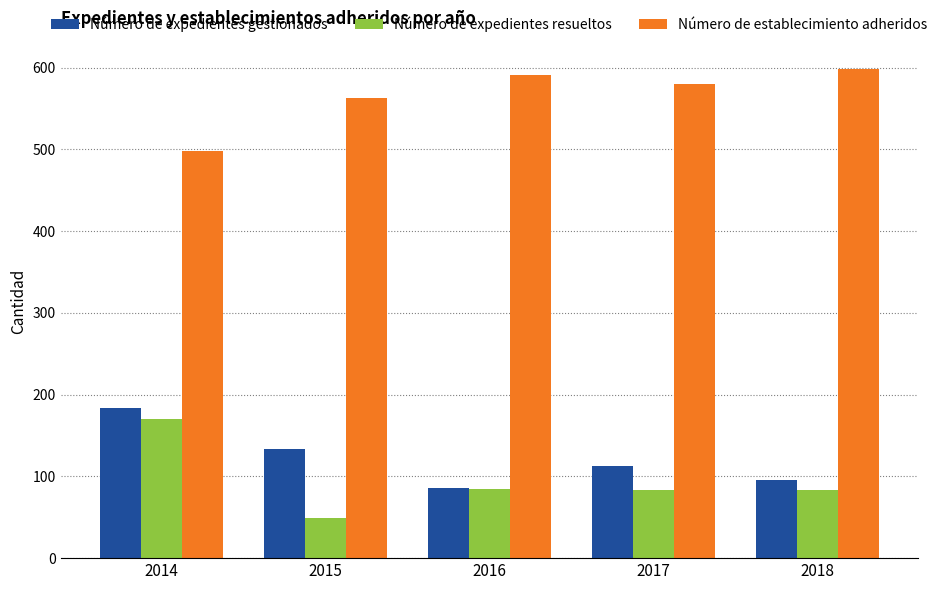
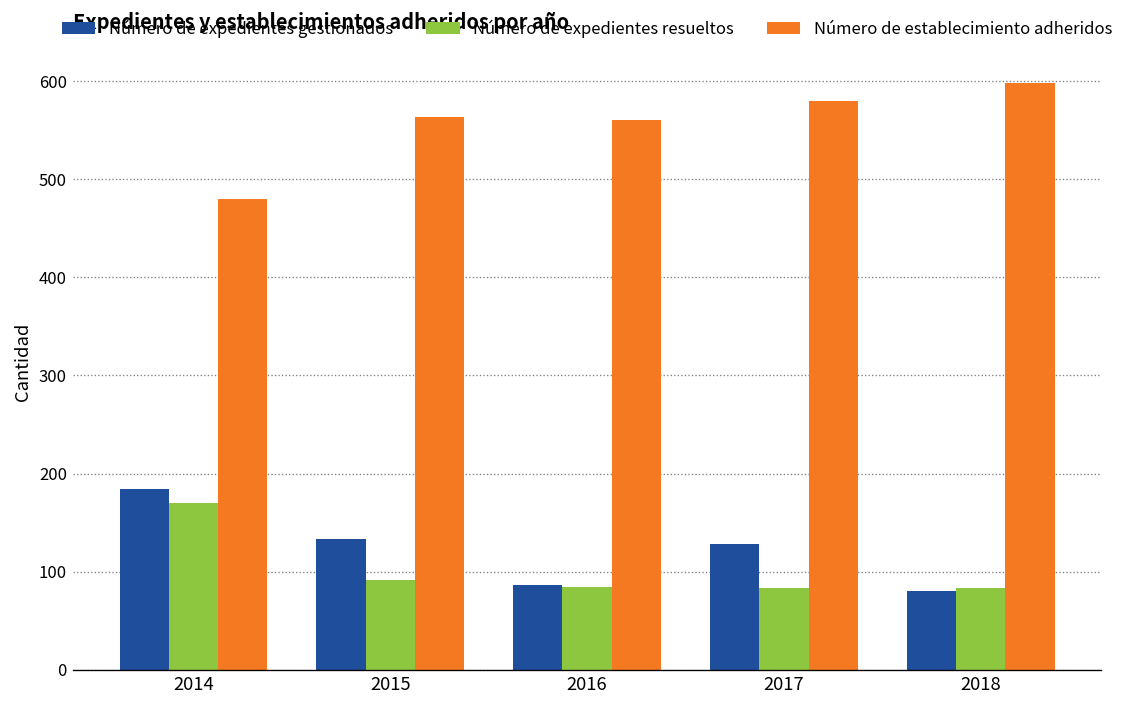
  {
    "Número de expedientes gestionados": {
      "2014": 180,
      "2015": 130,
      "2016": 90,
-     "2017": 110,
-     "2018": 100
+     "2017": 130,
+     "2018": 80
    },
    "Número de expedientes resueltos": {
      "2014": 170,
-     "2015": 50,
+     "2015": 90,
      "2016": 80,
      "2017": 80,
      "2018": 80
    },
    "Número de establecimiento adheridos": {
-     "2014": 500,
+     "2014": 480,
      "2015": 560,
-     "2016": 590,
+     "2016": 560,
      "2017": 580,
      "2018": 600
    }
  }
